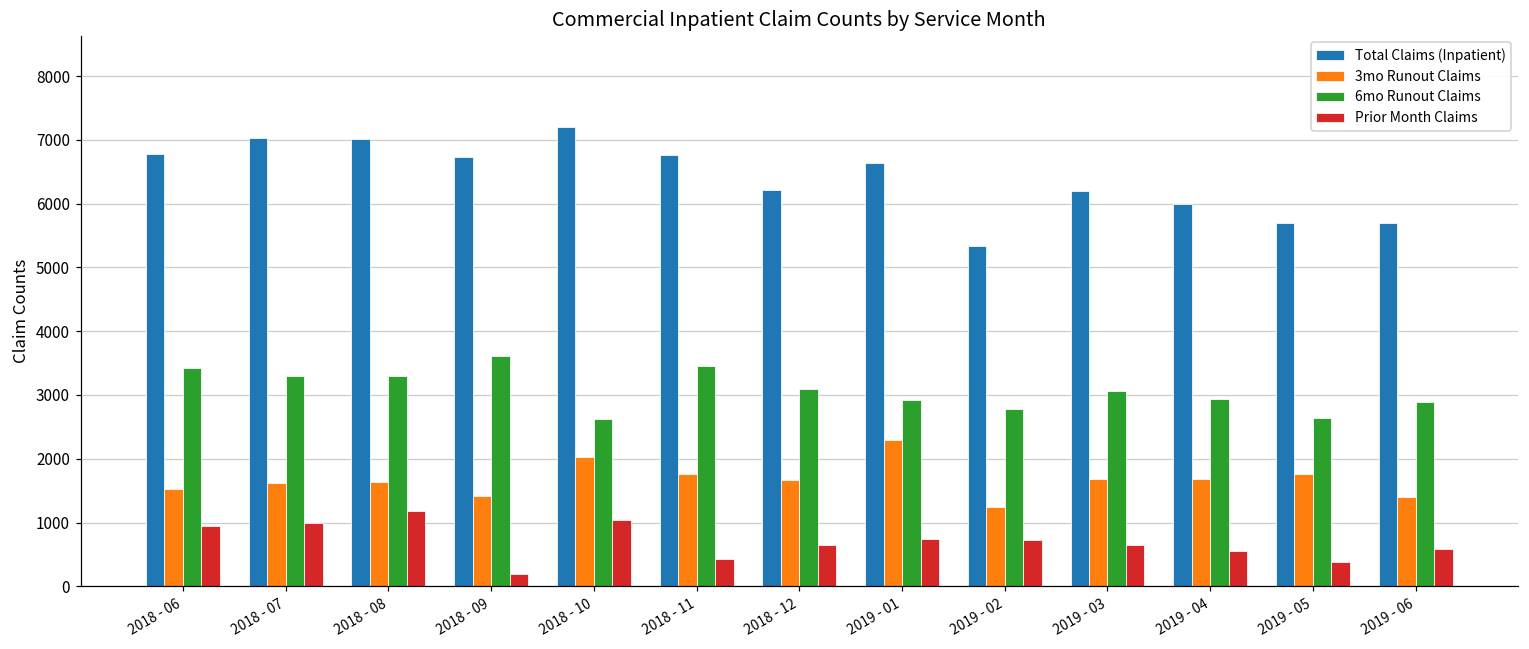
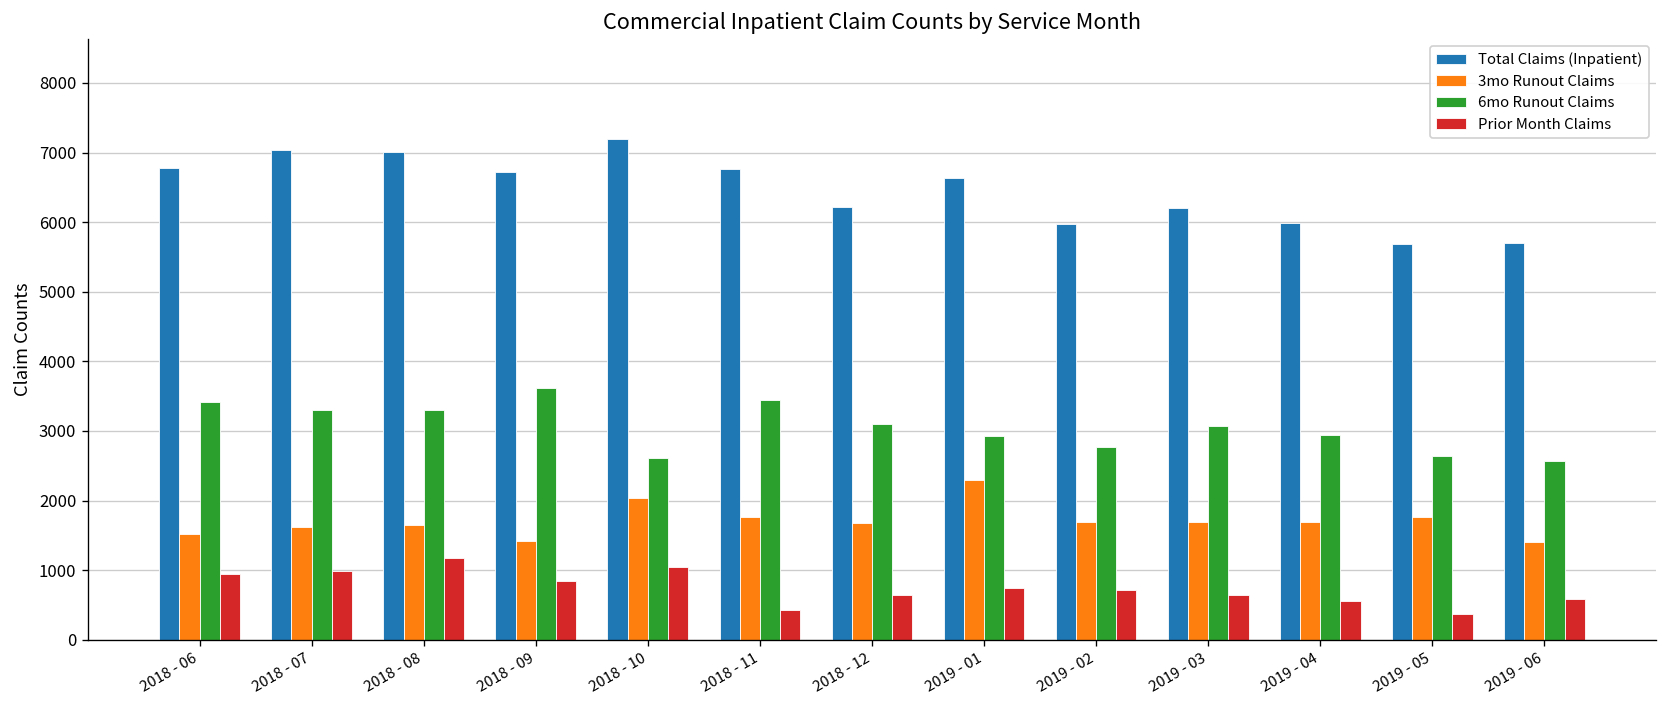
  {
    "Total Claims (Inpatient)": {
      "2018 - 06": 6800,
      "2018 - 07": 7000,
      "2018 - 08": 7000,
      "2018 - 09": 6700,
      "2018 - 10": 7200,
      "2018 - 11": 6800,
      "2018 - 12": 6200,
      "2019 - 01": 6600,
-     "2019 - 02": 5300,
+     "2019 - 02": 6000,
      "2019 - 03": 6200,
      "2019 - 04": 6000,
      "2019 - 05": 5700,
      "2019 - 06": 5700
    },
    "3mo Runout Claims": {
      "2018 - 06": 1500,
      "2018 - 07": 1600,
      "2018 - 08": 1600,
      "2018 - 09": 1400,
      "2018 - 10": 2000,
      "2018 - 11": 1800,
      "2018 - 12": 1700,
      "2019 - 01": 2300,
-     "2019 - 02": 1300,
+     "2019 - 02": 1700,
      "2019 - 03": 1700,
      "2019 - 04": 1700,
      "2019 - 05": 1800,
      "2019 - 06": 1400
    },
    "6mo Runout Claims": {
      "2018 - 06": 3400,
      "2018 - 07": 3300,
      "2018 - 08": 3300,
      "2018 - 09": 3600,
      "2018 - 10": 2600,
      "2018 - 11": 3400,
      "2018 - 12": 3100,
      "2019 - 01": 2900,
      "2019 - 02": 2800,
      "2019 - 03": 3100,
      "2019 - 04": 2900,
      "2019 - 05": 2600,
-     "2019 - 06": 2900
+     "2019 - 06": 2600
    },
    "Prior Month Claims": {
      "2018 - 06": 900,
      "2018 - 07": 1000,
      "2018 - 08": 1200,
-     "2018 - 09": 200,
+     "2018 - 09": 800,
      "2018 - 10": 1000,
      "2018 - 11": 400,
      "2018 - 12": 600,
      "2019 - 01": 700,
      "2019 - 02": 700,
      "2019 - 03": 600,
      "2019 - 04": 600,
      "2019 - 05": 400,
      "2019 - 06": 600
    }
  }
